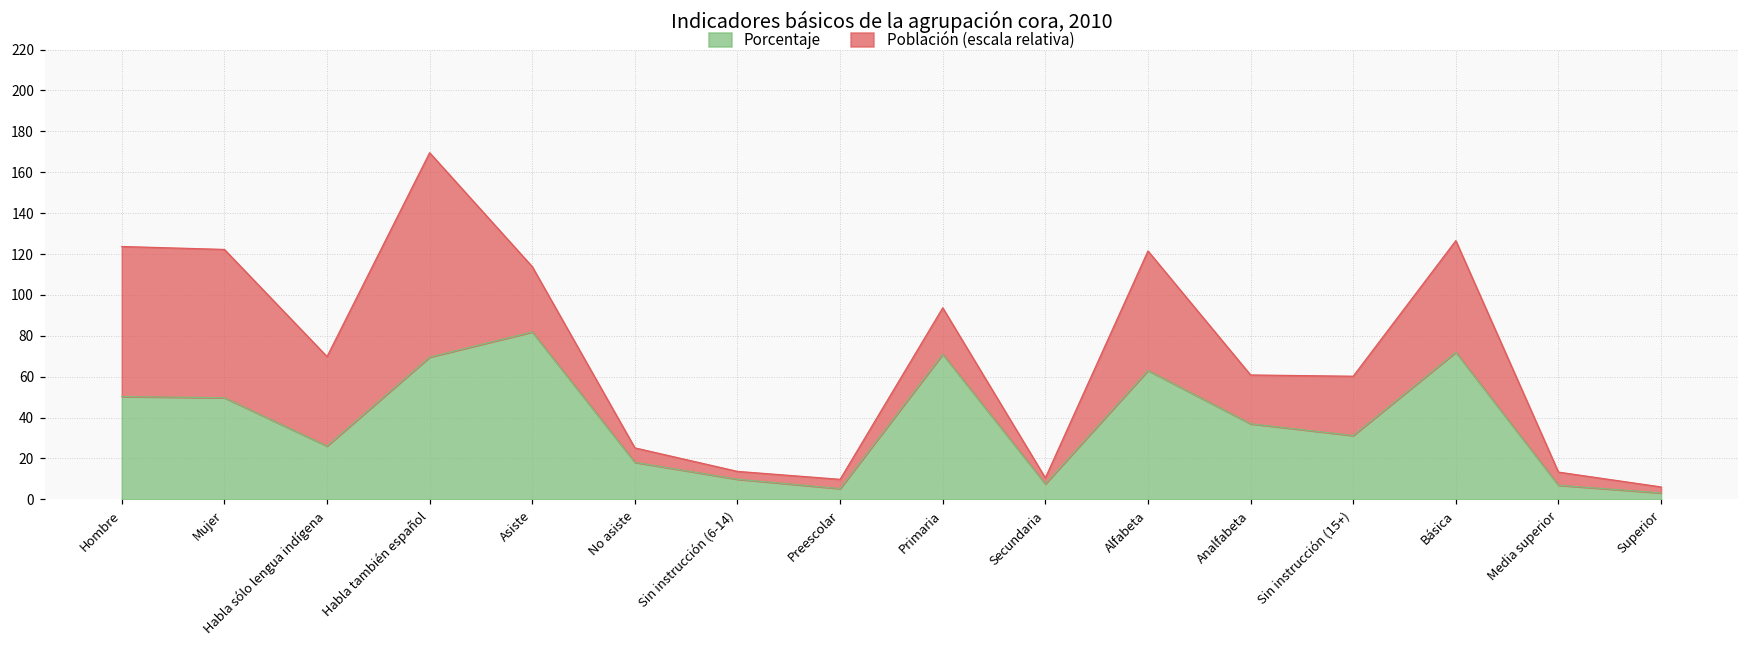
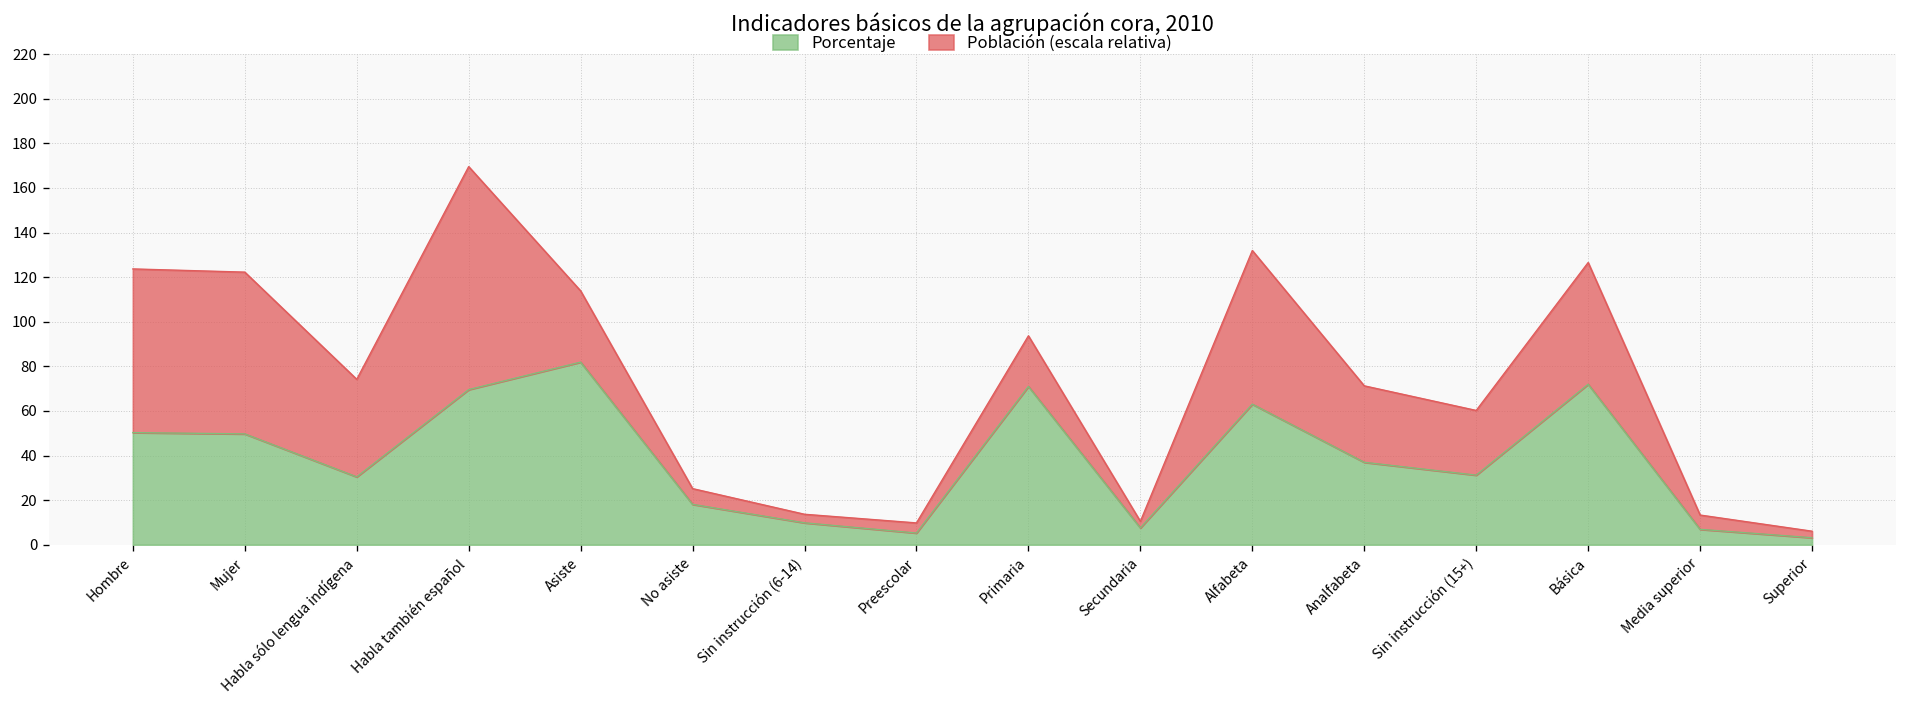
  {
    "Porcentaje": {
      "Hombre": 50,
      "Mujer": 50,
-     "Habla sólo lengua indígena": 26,
+     "Habla sólo lengua indígena": 30,
      "Habla también español": 70,
      "Asiste": 82,
      "No asiste": 18,
      "Sin instrucción (6-14)": 10,
      "Preescolar": 5,
      "Primaria": 71,
      "Secundaria": 8,
      "Alfabeta": 63,
      "Analfabeta": 37,
      "Sin instrucción (15+)": 31,
      "Básica": 72,
      "Media superior": 7,
      "Superior": 3
    },
    "Población (escala relativa)": {
      "Hombre": 73,
      "Mujer": 73,
      "Habla sólo lengua indígena": 44,
      "Habla también español": 100,
      "Asiste": 32,
      "No asiste": 7,
      "Sin instrucción (6-14)": 4,
      "Preescolar": 5,
      "Primaria": 23,
      "Secundaria": 3,
-     "Alfabeta": 58,
-     "Analfabeta": 24,
+     "Alfabeta": 69,
+     "Analfabeta": 34,
      "Sin instrucción (15+)": 29,
      "Básica": 55,
      "Media superior": 6,
      "Superior": 3
    }
  }
